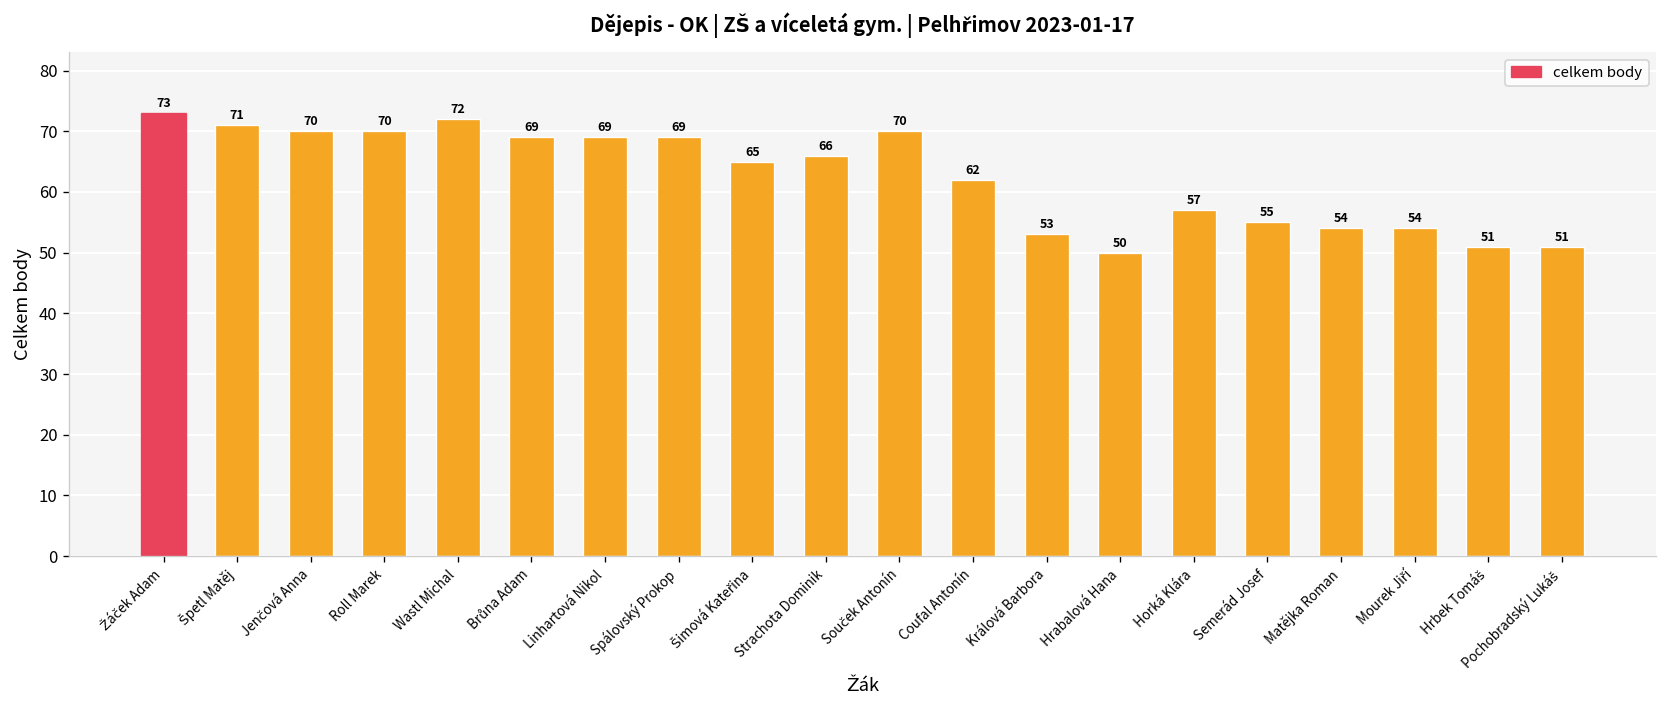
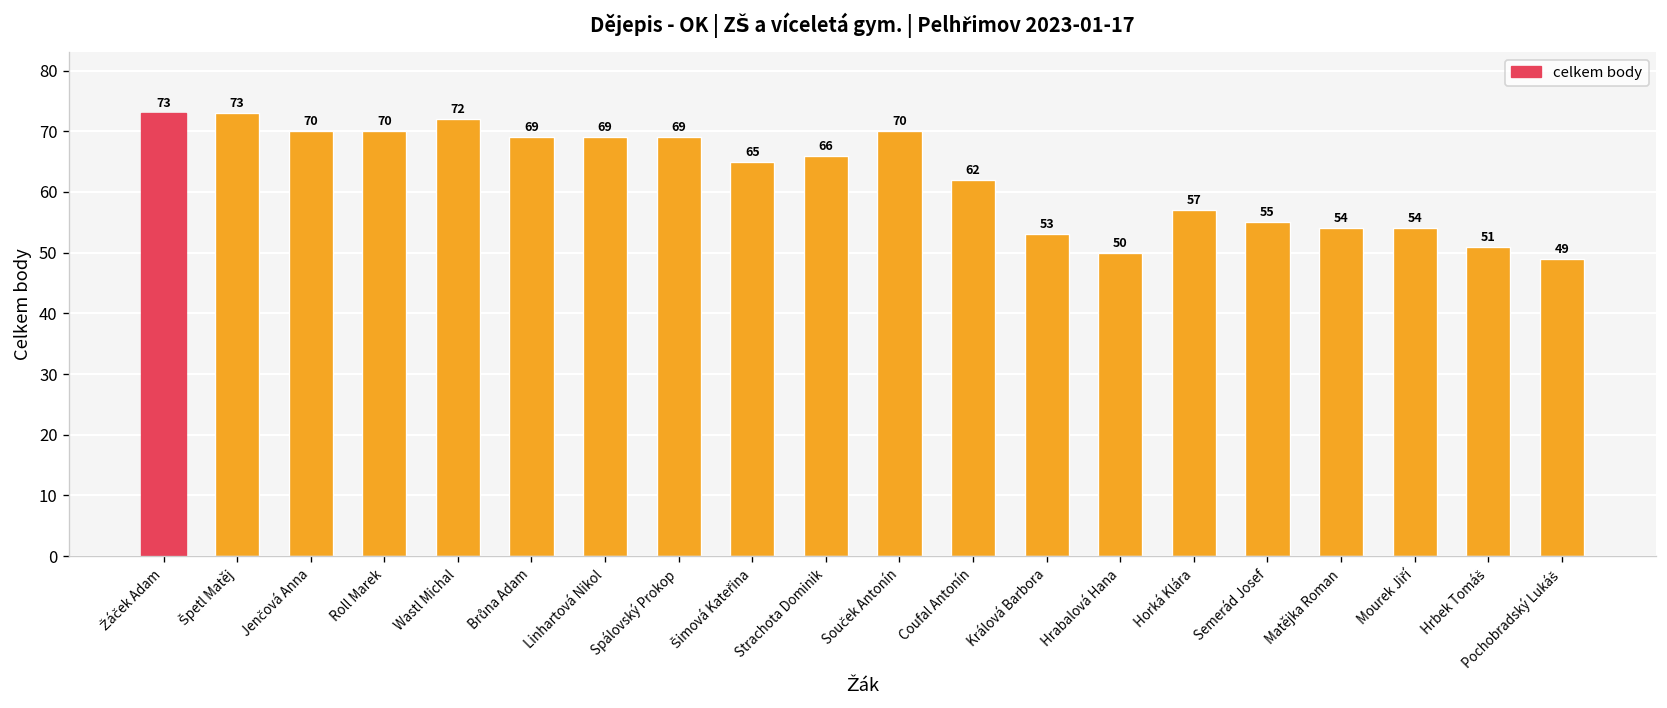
  {
    "Žáček Adam": 73,
-   "Špetl Matěj": 71,
+   "Špetl Matěj": 73,
    "Jenčová Anna": 70,
    "Roll Marek": 70,
    "Wastl Michal": 72,
    "Brůna Adam": 69,
    "Linhartová Nikol": 69,
    "Spálovský Prokop": 69,
    "Šimová Kateřina": 65,
    "Strachota Dominik": 66,
    "Souček Antonín": 70,
    "Coufal Antonín": 62,
    "Králová Barbora": 53,
    "Hrabalová Hana": 50,
    "Horká Klára": 57,
    "Semerád Josef": 55,
    "Matějka Roman": 54,
    "Mourek Jiří": 54,
    "Hrbek Tomáš": 51,
-   "Pochobradský Lukáš": 51
+   "Pochobradský Lukáš": 49
  }
